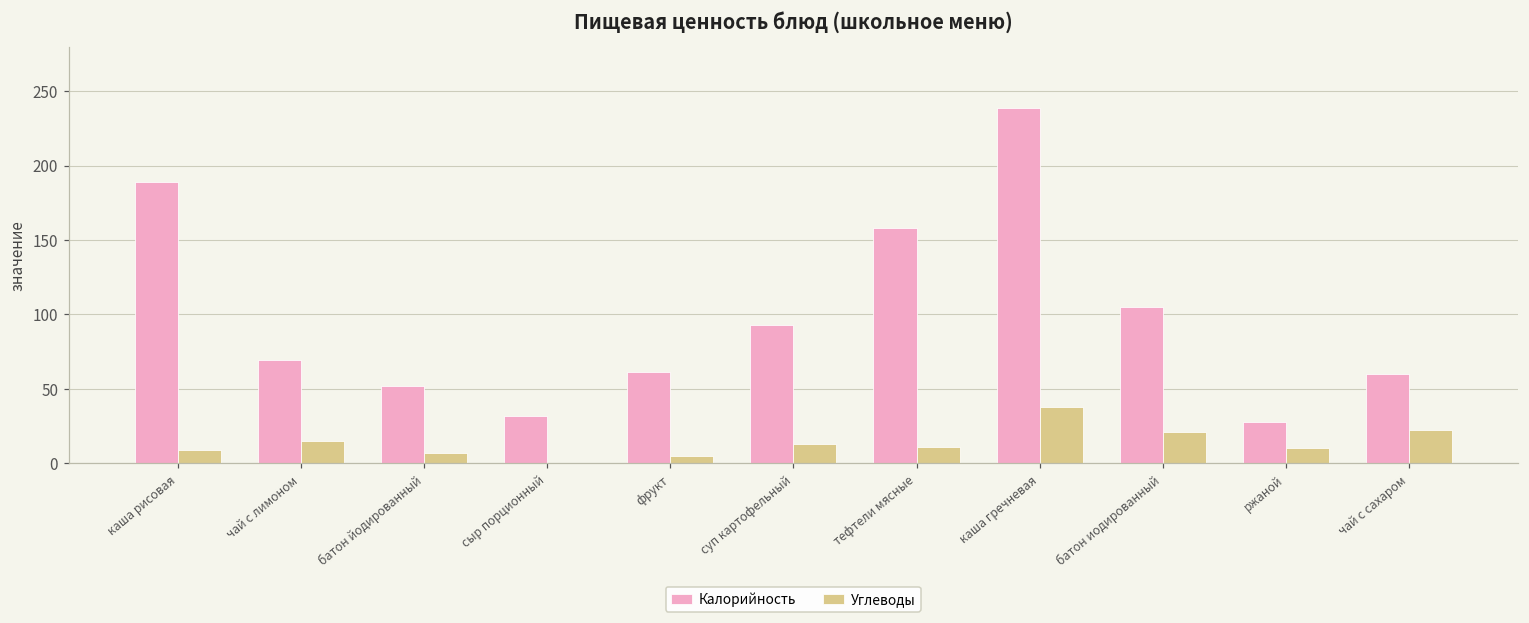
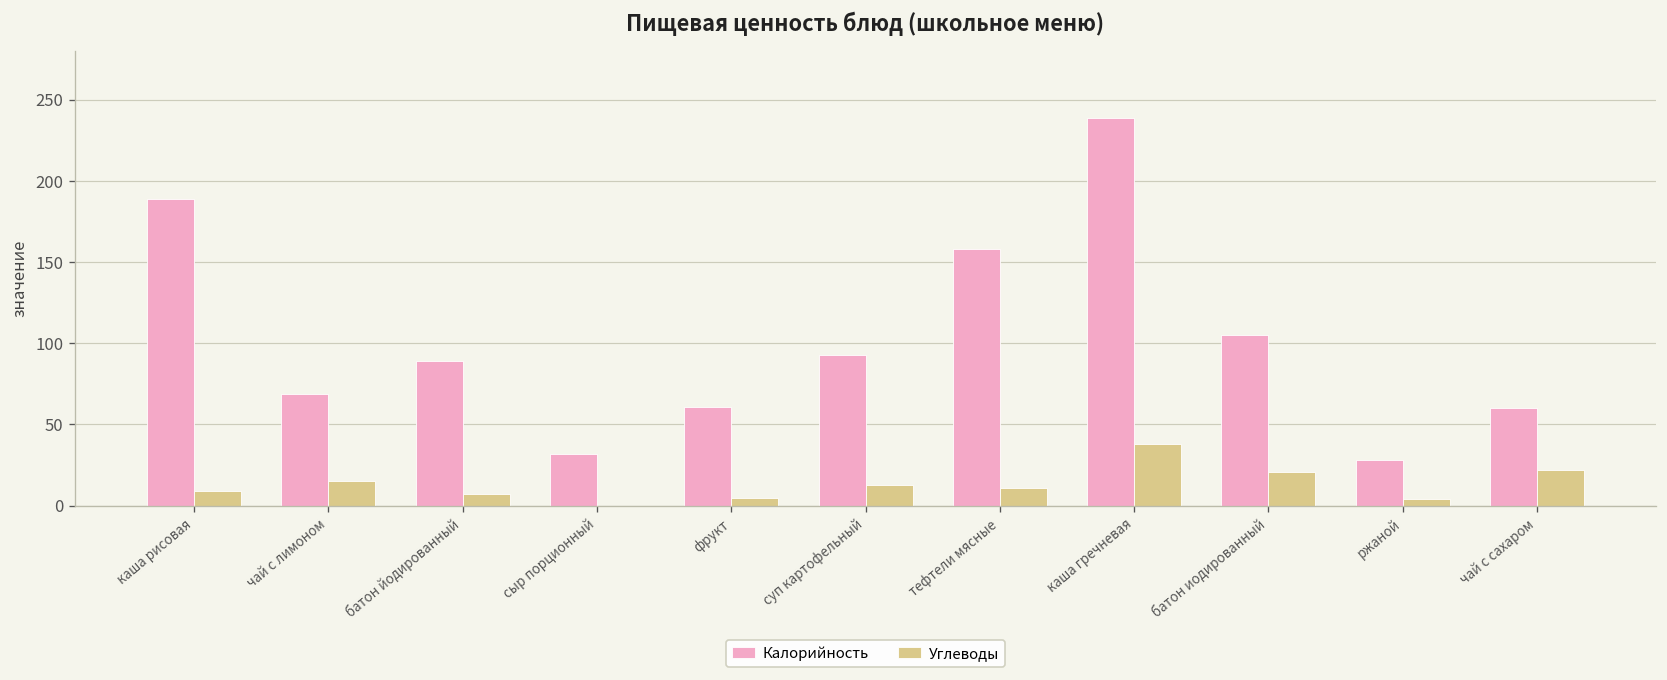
  {
    "Калорийность": {
      "каша рисовая": 189,
      "чай с лимоном": 69,
-     "батон йодированный": 52,
+     "батон йодированный": 89,
      "сыр порционный": 32,
      "фрукт": 61,
      "суп картофельный": 93,
      "тефтели мясные": 158,
      "каша гречневая": 239,
      "батон иодированный": 105,
      "ржаной": 28,
      "чай с сахаром": 60
    },
    "Углеводы": {
      "каша рисовая": 9,
      "чай с лимоном": 15,
      "батон йодированный": 7,
      "сыр порционный": 0,
      "фрукт": 5,
      "суп картофельный": 13,
      "тефтели мясные": 11,
      "каша гречневая": 38,
      "батон иодированный": 21,
-     "ржаной": 10,
+     "ржаной": 4,
      "чай с сахаром": 22
    }
  }
